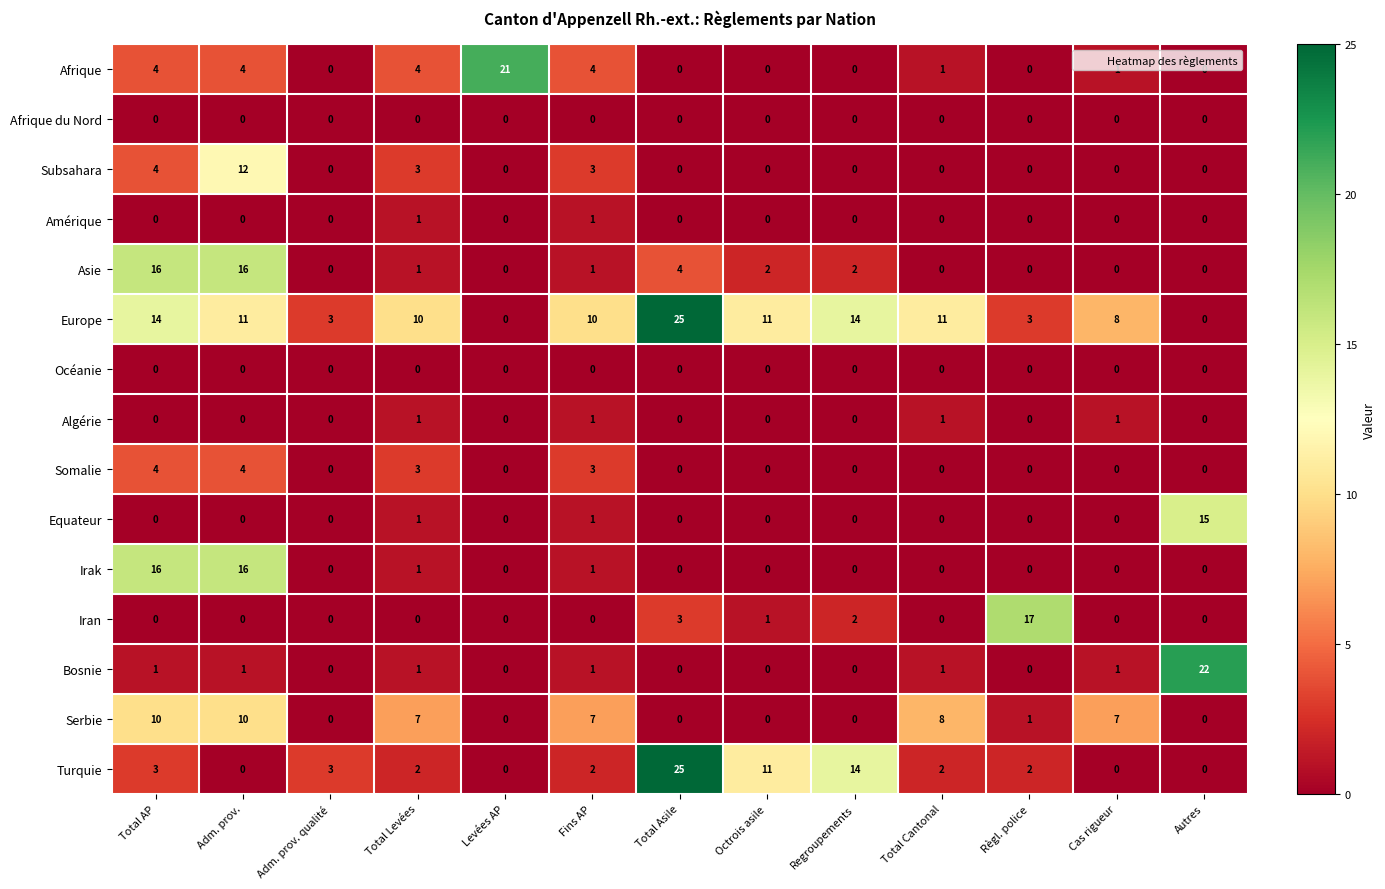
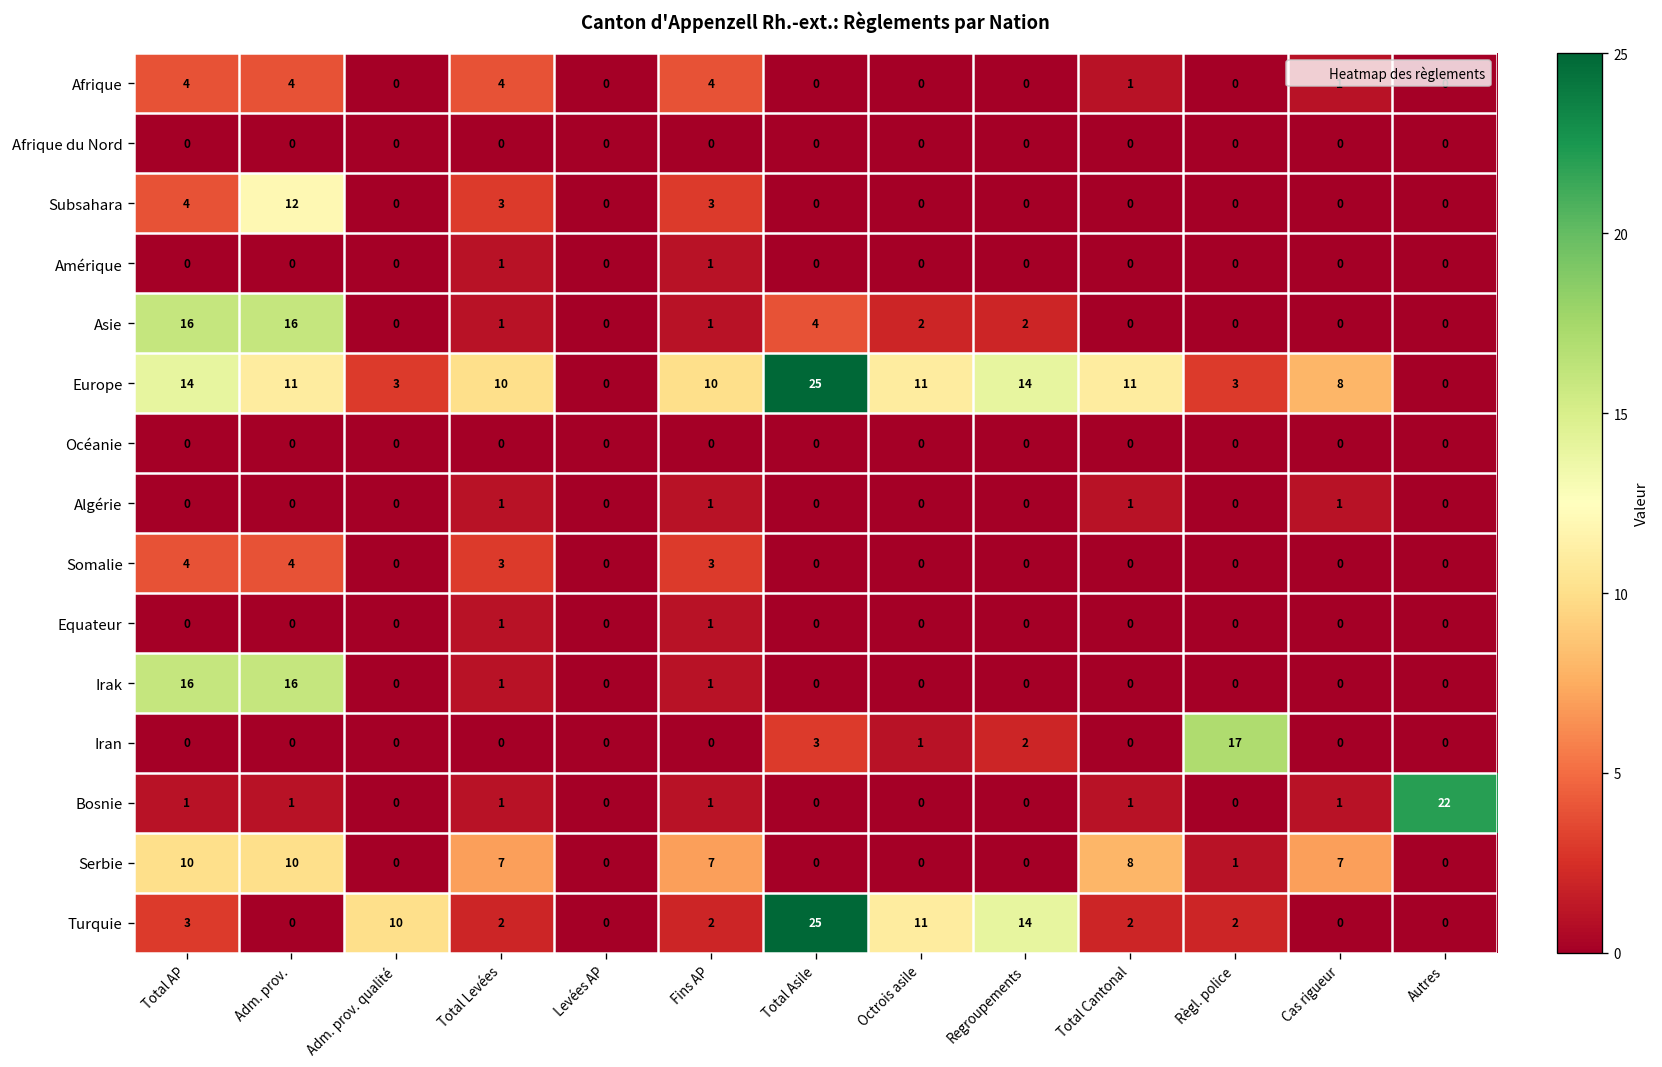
  {
    "Afrique": {
      "Total AP": 4,
      "Adm. prov.": 4,
      "Adm. prov. qualité": 0,
      "Total Levées": 4,
-     "Levées AP": 21,
+     "Levées AP": 0,
      "Fins AP": 4,
      "Total Asile": 0,
      "Octrois asile": 0,
      "Regroupements": 0,
      "Total Cantonal": 1,
      "Règl. police": 0
    },
    "Afrique du Nord": {
      "Total AP": 0,
      "Adm. prov.": 0,
      "Adm. prov. qualité": 0,
      "Total Levées": 0,
      "Levées AP": 0,
      "Fins AP": 0,
      "Total Asile": 0,
      "Octrois asile": 0,
      "Regroupements": 0,
      "Total Cantonal": 0,
      "Règl. police": 0,
      "Cas rigueur": 0,
      "Autres": 0
    },
    "Subsahara": {
      "Total AP": 4,
      "Adm. prov.": 12,
      "Adm. prov. qualité": 0,
      "Total Levées": 3,
      "Levées AP": 0,
      "Fins AP": 3,
      "Total Asile": 0,
      "Octrois asile": 0,
      "Regroupements": 0,
      "Total Cantonal": 0,
      "Règl. police": 0,
      "Cas rigueur": 0,
      "Autres": 0
    },
    "Amérique": {
      "Total AP": 0,
      "Adm. prov.": 0,
      "Adm. prov. qualité": 0,
      "Total Levées": 1,
      "Levées AP": 0,
      "Fins AP": 1,
      "Total Asile": 0,
      "Octrois asile": 0,
      "Regroupements": 0,
      "Total Cantonal": 0,
      "Règl. police": 0,
      "Cas rigueur": 0,
      "Autres": 0
    },
    "Asie": {
      "Total AP": 16,
      "Adm. prov.": 16,
      "Adm. prov. qualité": 0,
      "Total Levées": 1,
      "Levées AP": 0,
      "Fins AP": 1,
      "Total Asile": 4,
      "Octrois asile": 2,
      "Regroupements": 2,
      "Total Cantonal": 0,
      "Règl. police": 0,
      "Cas rigueur": 0,
      "Autres": 0
    },
    "Europe": {
      "Total AP": 14,
      "Adm. prov.": 11,
      "Adm. prov. qualité": 3,
      "Total Levées": 10,
      "Levées AP": 0,
      "Fins AP": 10,
      "Total Asile": 25,
      "Octrois asile": 11,
      "Regroupements": 14,
      "Total Cantonal": 11,
      "Règl. police": 3,
      "Cas rigueur": 8,
      "Autres": 0
    },
    "Océanie": {
      "Total AP": 0,
      "Adm. prov.": 0,
      "Adm. prov. qualité": 0,
      "Total Levées": 0,
      "Levées AP": 0,
      "Fins AP": 0,
      "Total Asile": 0,
      "Octrois asile": 0,
      "Regroupements": 0,
      "Total Cantonal": 0,
      "Règl. police": 0,
      "Cas rigueur": 0,
      "Autres": 0
    },
    "Algérie": {
      "Total AP": 0,
      "Adm. prov.": 0,
      "Adm. prov. qualité": 0,
      "Total Levées": 1,
      "Levées AP": 0,
      "Fins AP": 1,
      "Total Asile": 0,
      "Octrois asile": 0,
      "Regroupements": 0,
      "Total Cantonal": 1,
      "Règl. police": 0,
      "Cas rigueur": 1,
      "Autres": 0
    },
    "Somalie": {
      "Total AP": 4,
      "Adm. prov.": 4,
      "Adm. prov. qualité": 0,
      "Total Levées": 3,
      "Levées AP": 0,
      "Fins AP": 3,
      "Total Asile": 0,
      "Octrois asile": 0,
      "Regroupements": 0,
      "Total Cantonal": 0,
      "Règl. police": 0,
      "Cas rigueur": 0,
      "Autres": 0
    },
    "Equateur": {
      "Total AP": 0,
      "Adm. prov.": 0,
      "Adm. prov. qualité": 0,
      "Total Levées": 1,
      "Levées AP": 0,
      "Fins AP": 1,
      "Total Asile": 0,
      "Octrois asile": 0,
      "Regroupements": 0,
      "Total Cantonal": 0,
      "Règl. police": 0,
      "Cas rigueur": 0,
-     "Autres": 15
+     "Autres": 0
    },
    "Irak": {
      "Total AP": 16,
      "Adm. prov.": 16,
      "Adm. prov. qualité": 0,
      "Total Levées": 1,
      "Levées AP": 0,
      "Fins AP": 1,
      "Total Asile": 0,
      "Octrois asile": 0,
      "Regroupements": 0,
      "Total Cantonal": 0,
      "Règl. police": 0,
      "Cas rigueur": 0,
      "Autres": 0
    },
    "Iran": {
      "Total AP": 0,
      "Adm. prov.": 0,
      "Adm. prov. qualité": 0,
      "Total Levées": 0,
      "Levées AP": 0,
      "Fins AP": 0,
      "Total Asile": 3,
      "Octrois asile": 1,
      "Regroupements": 2,
      "Total Cantonal": 0,
      "Règl. police": 17,
      "Cas rigueur": 0,
      "Autres": 0
    },
    "Bosnie": {
      "Total AP": 1,
      "Adm. prov.": 1,
      "Adm. prov. qualité": 0,
      "Total Levées": 1,
      "Levées AP": 0,
      "Fins AP": 1,
      "Total Asile": 0,
      "Octrois asile": 0,
      "Regroupements": 0,
      "Total Cantonal": 1,
      "Règl. police": 0,
      "Cas rigueur": 1,
      "Autres": 22
    },
    "Serbie": {
      "Total AP": 10,
      "Adm. prov.": 10,
      "Adm. prov. qualité": 0,
      "Total Levées": 7,
      "Levées AP": 0,
      "Fins AP": 7,
      "Total Asile": 0,
      "Octrois asile": 0,
      "Regroupements": 0,
      "Total Cantonal": 8,
      "Règl. police": 1,
      "Cas rigueur": 7,
      "Autres": 0
    },
    "Turquie": {
      "Total AP": 3,
      "Adm. prov.": 0,
-     "Adm. prov. qualité": 3,
+     "Adm. prov. qualité": 10,
      "Total Levées": 2,
      "Levées AP": 0,
      "Fins AP": 2,
      "Total Asile": 25,
      "Octrois asile": 11,
      "Regroupements": 14,
      "Total Cantonal": 2,
      "Règl. police": 2,
      "Cas rigueur": 0,
      "Autres": 0
    }
  }
